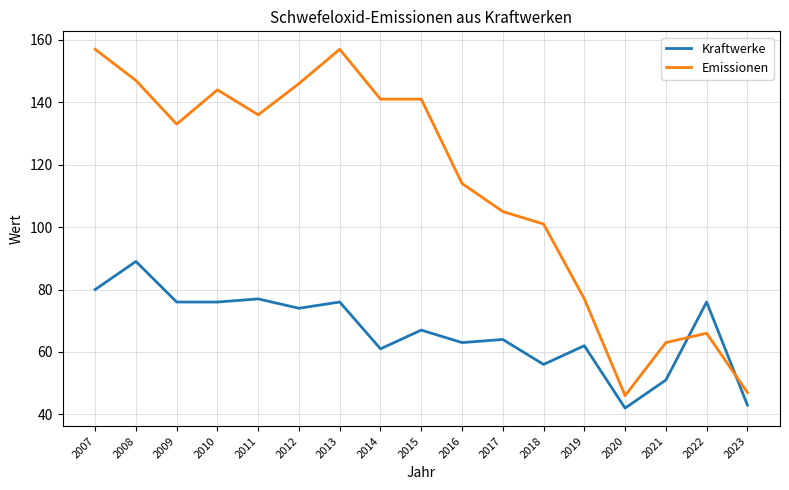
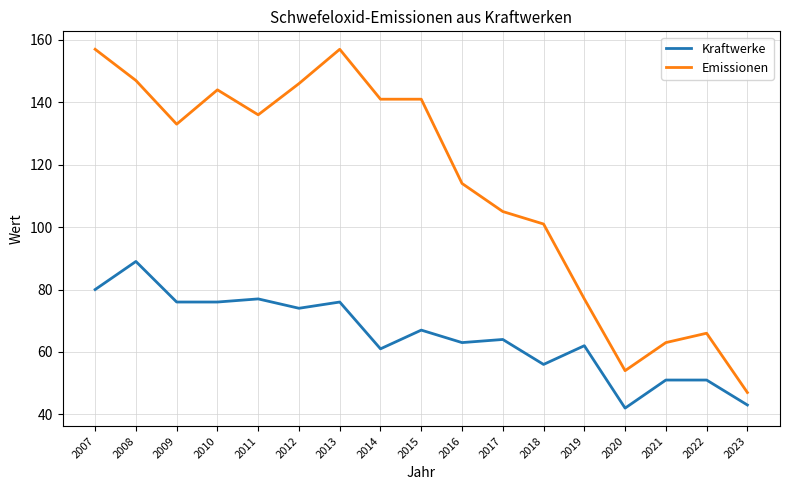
  {
    "Kraftwerke": {
      "2007": 80,
      "2008": 89,
      "2009": 76,
      "2010": 76,
      "2011": 77,
      "2012": 74,
      "2013": 76,
      "2014": 61,
      "2015": 67,
      "2016": 63,
      "2017": 64,
      "2018": 56,
      "2019": 62,
      "2020": 42,
      "2021": 51,
-     "2022": 76,
+     "2022": 51,
      "2023": 43
    },
    "Emissionen": {
      "2007": 157,
      "2008": 147,
      "2009": 133,
      "2010": 144,
      "2011": 136,
      "2012": 146,
      "2013": 157,
      "2014": 141,
      "2015": 141,
      "2016": 114,
      "2017": 105,
      "2018": 101,
      "2019": 77,
-     "2020": 46,
+     "2020": 54,
      "2021": 63,
      "2022": 66,
      "2023": 47
    }
  }
